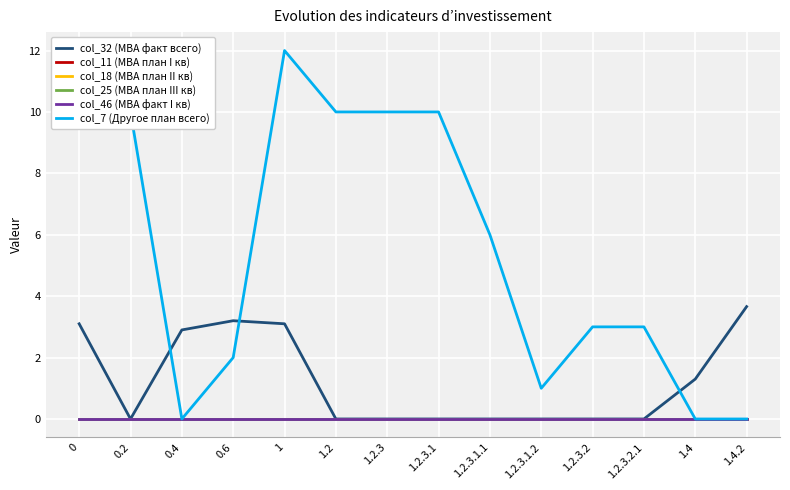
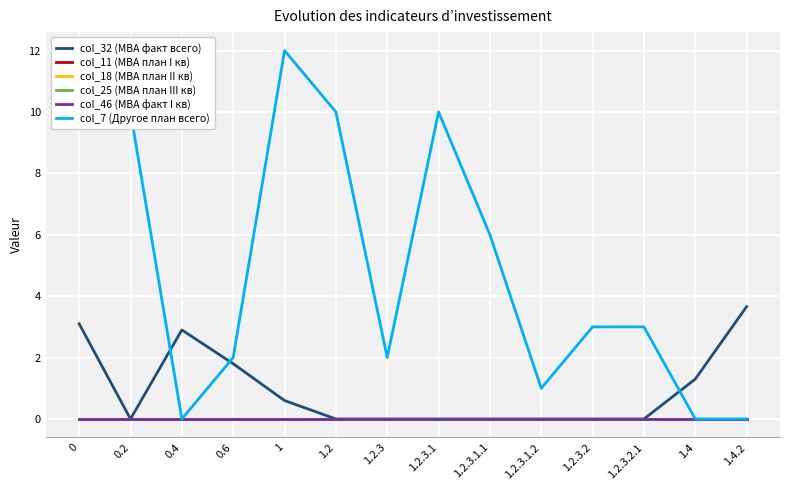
  {
    "col_32 (МВА факт всего)": {
      "0": 3.1,
      "0.4": 2.9,
-     "0.6": 3.2,
-     "1": 3.1,
+     "0.6": 1.8,
+     "1": 0.6,
      "1.4": 1.3,
      "1.4.2": 3.7
    },
    "col_46 (МВА факт I кв)": {
      "0": 0.0,
      "0.6": 0.0,
      "1": 0.0
    },
    "col_7 (Другое план всего)": {
      "0.6": 2,
      "1": 12,
      "1.2": 10,
-     "1.2.3": 10,
+     "1.2.3": 2,
      "1.2.3.1": 10,
      "1.2.3.1.1": 6,
      "1.2.3.1.2": 1,
      "1.2.3.2": 3,
      "1.2.3.2.1": 3
    }
  }
